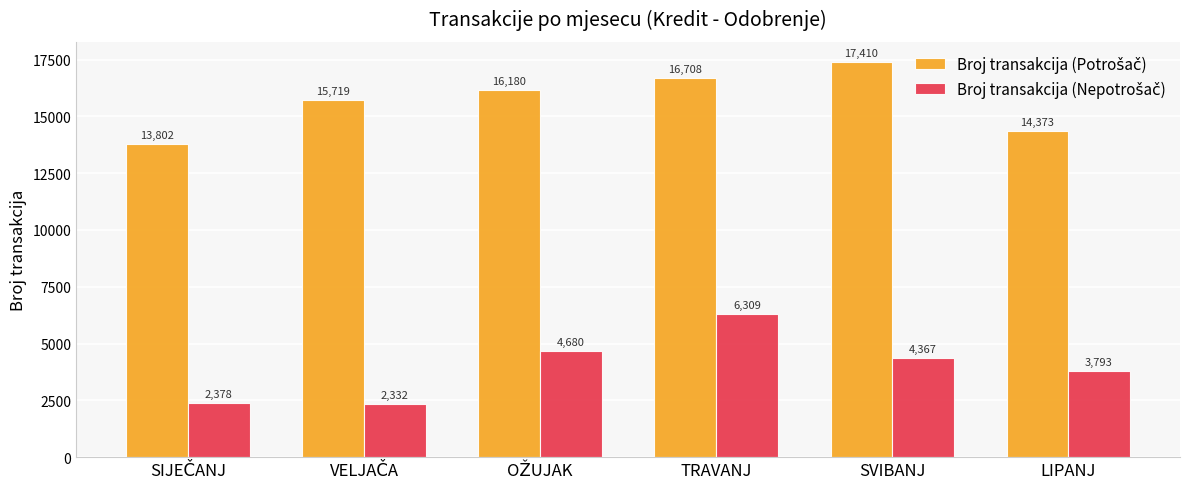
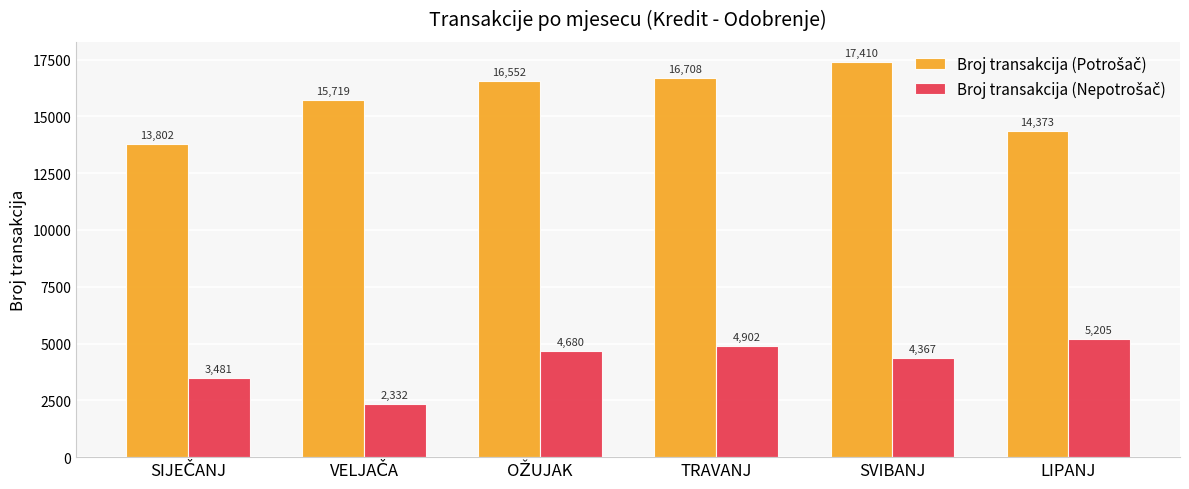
  {
    "Broj transakcija (Potrošač)": {
      "SIJEČANJ": "13,802",
      "VELJAČA": "15,719",
-     "OŽUJAK": "16,180",
+     "OŽUJAK": "16,552",
      "TRAVANJ": "16,708",
      "SVIBANJ": "17,410",
      "LIPANJ": "14,373"
    },
    "Broj transakcija (Nepotrošač)": {
-     "SIJEČANJ": "2,378",
+     "SIJEČANJ": "3,481",
      "VELJAČA": "2,332",
      "OŽUJAK": "4,680",
-     "TRAVANJ": "6,309",
+     "TRAVANJ": "4,902",
      "SVIBANJ": "4,367",
-     "LIPANJ": "3,793"
+     "LIPANJ": "5,205"
    }
  }
